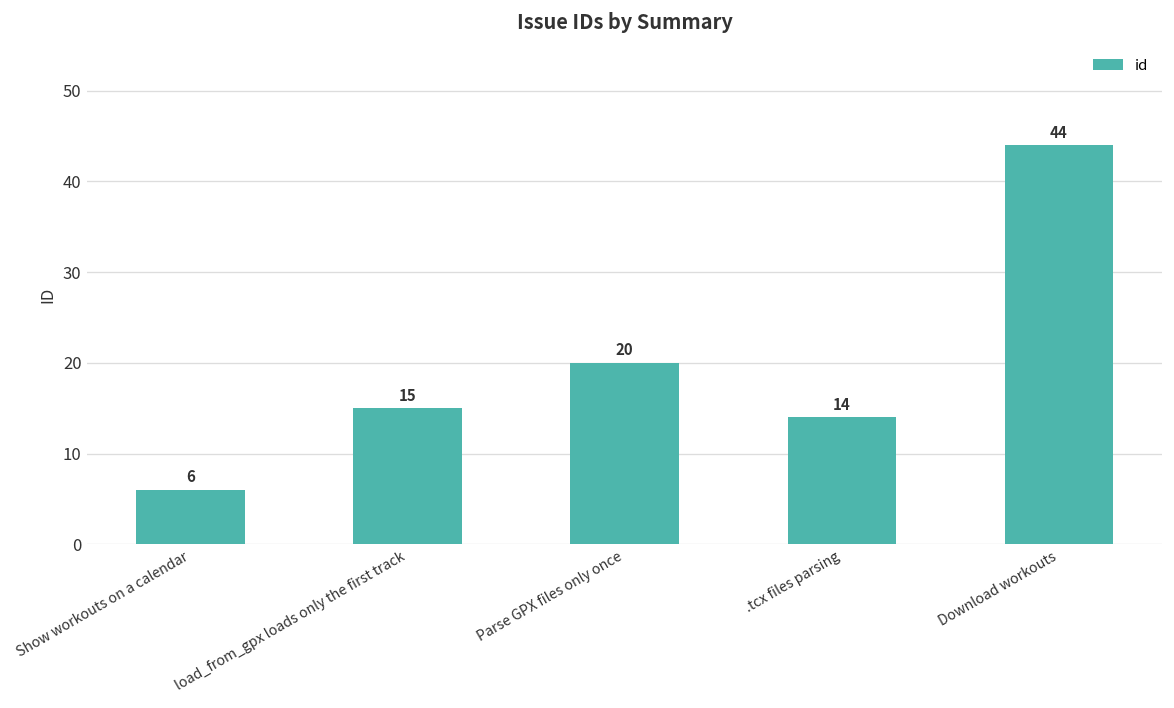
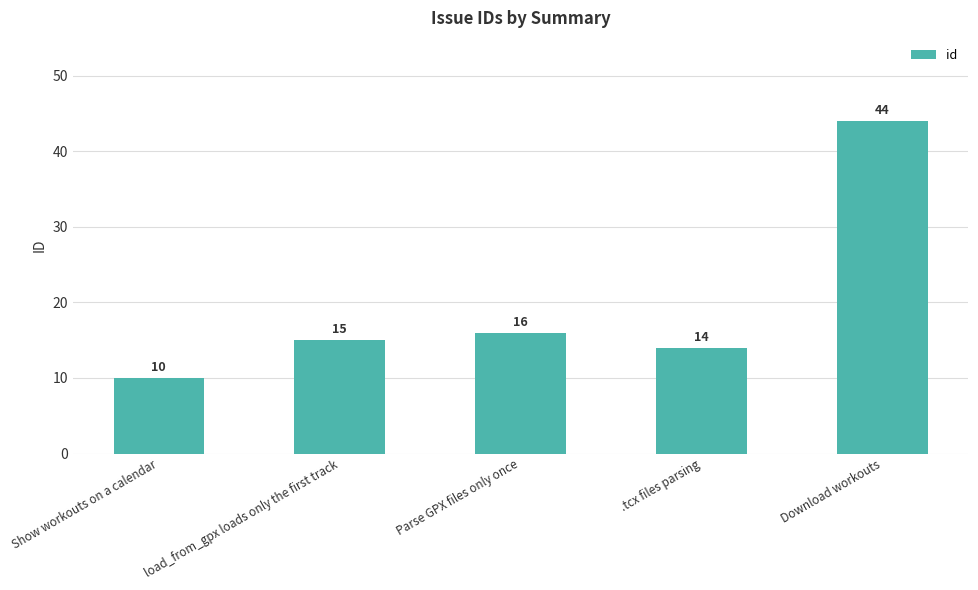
  {
-   "Show workouts on a calendar": 6,
+   "Show workouts on a calendar": 10,
    "load_from_gpx loads only the first track": 15,
-   "Parse GPX files only once": 20,
+   "Parse GPX files only once": 16,
    ".tcx files parsing": 14,
    "Download workouts": 44
  }
